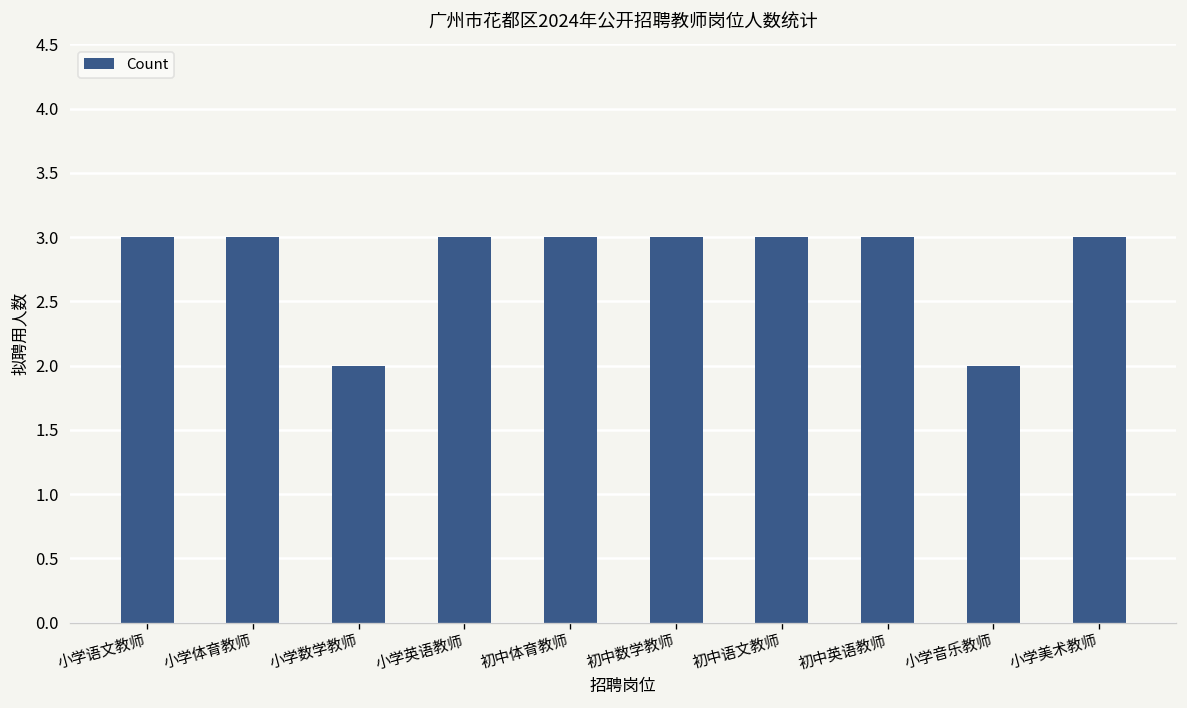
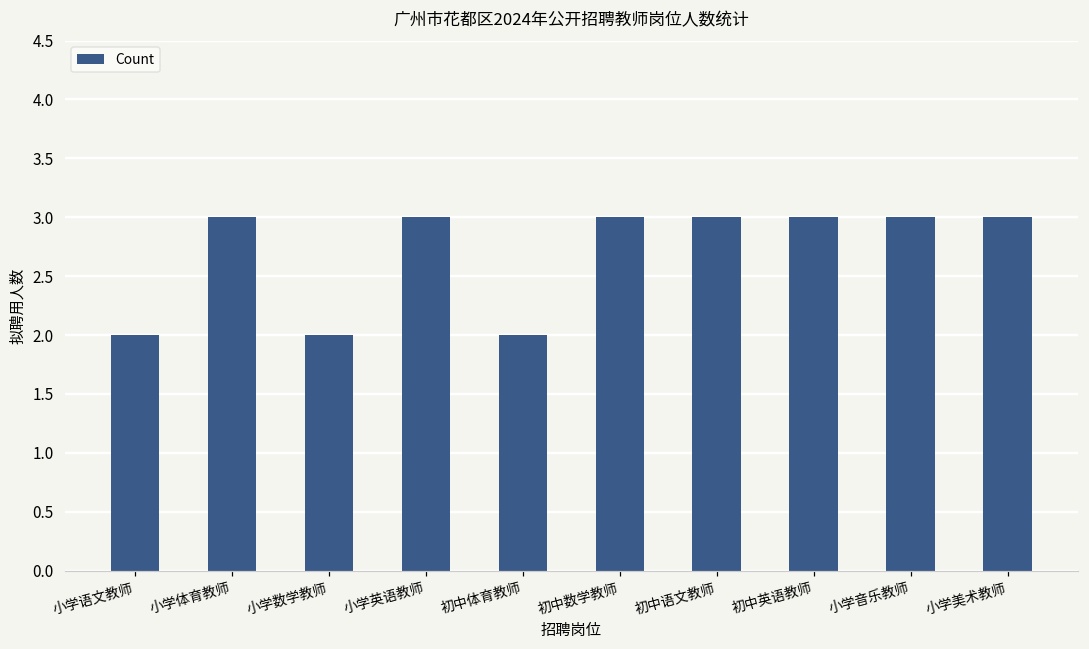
  {
-   "小学语文教师": 3,
+   "小学语文教师": 2,
    "小学体育教师": 3,
    "小学数学教师": 2,
    "小学英语教师": 3,
-   "初中体育教师": 3,
+   "初中体育教师": 2,
    "初中数学教师": 3,
    "初中语文教师": 3,
    "初中英语教师": 3,
-   "小学音乐教师": 2,
+   "小学音乐教师": 3,
    "小学美术教师": 3
  }
